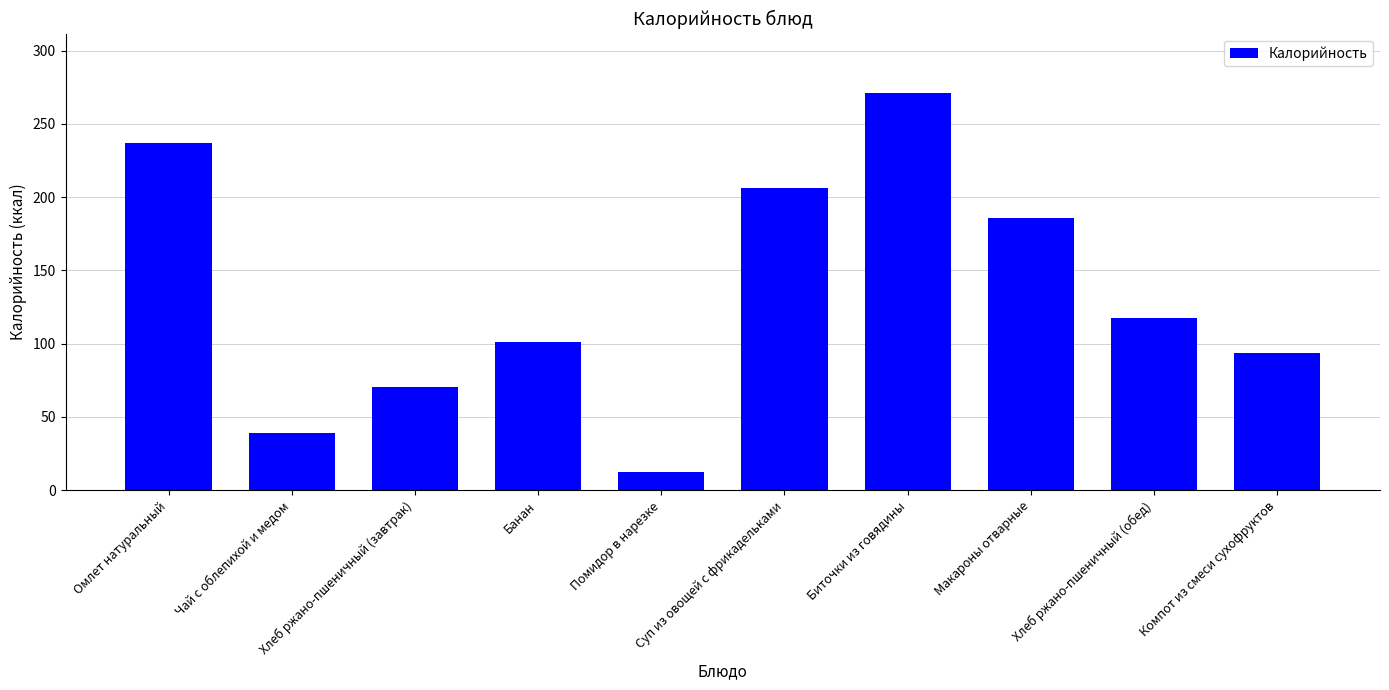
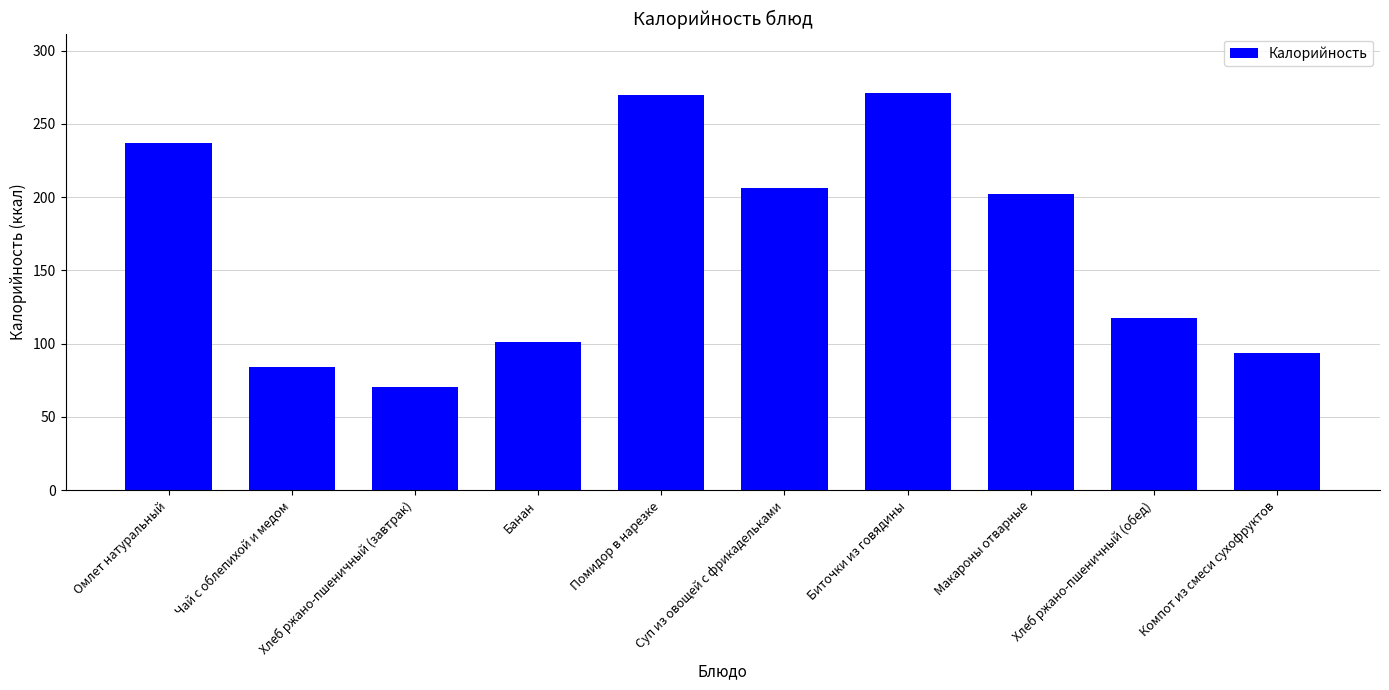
  {
    "Омлет натуральный": 237,
-   "Чай с облепихой и медом": 39,
+   "Чай с облепихой и медом": 84,
    "Хлеб ржано-пшеничный (завтрак)": 70,
    "Банан": 101,
-   "Помидор в нарезке": 13,
+   "Помидор в нарезке": 270,
    "Суп из овощей с фрикадельками": 206,
    "Биточки из говядины": 271,
-   "Макароны отварные": 186,
+   "Макароны отварные": 202,
    "Хлеб ржано-пшеничный (обед)": 117,
    "Компот из смеси сухофруктов": 94
  }
